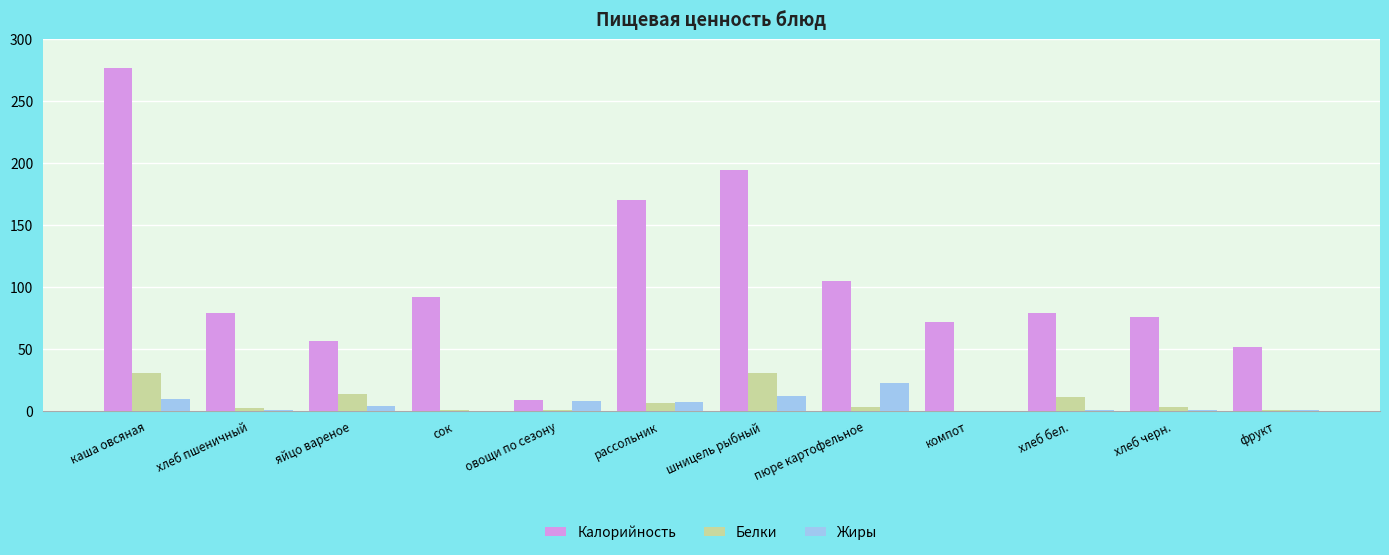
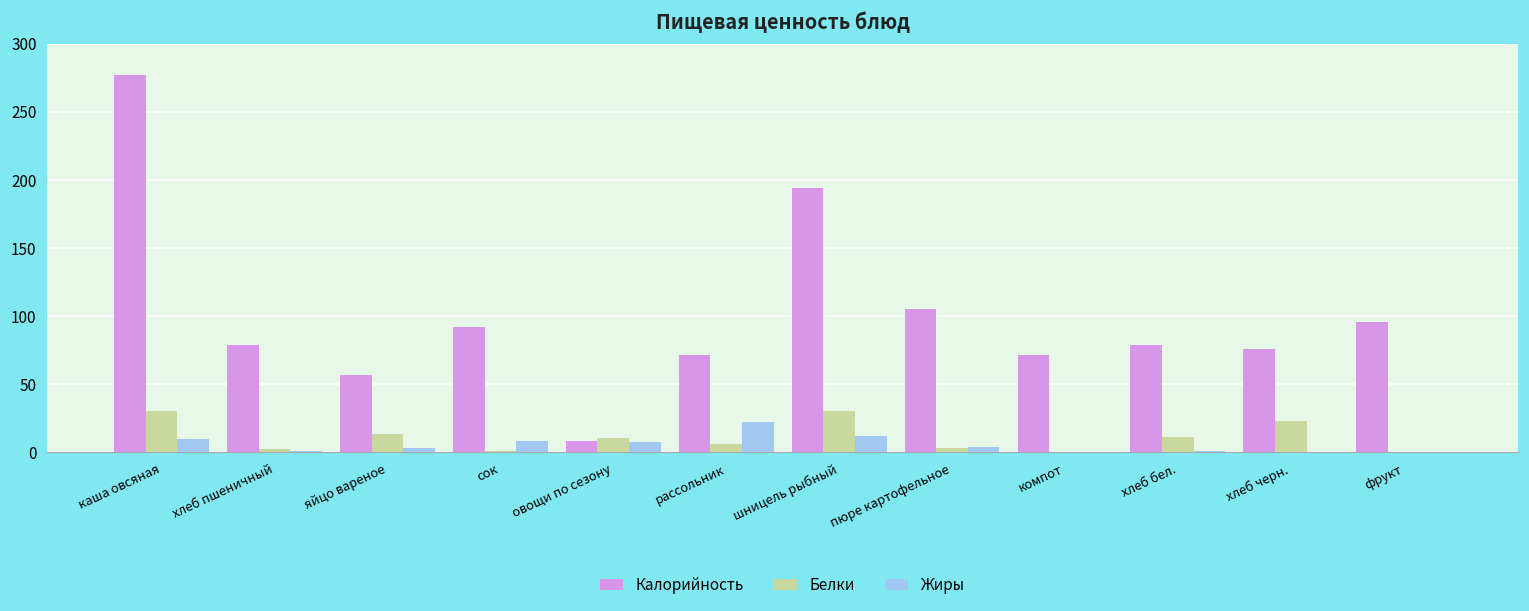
  {
    "Калорийность": {
      "каша овсяная": 277,
      "хлеб пшеничный": 79,
      "яйцо вареное": 57,
      "сок": 92,
      "овощи по сезону": 8,
-     "рассольник": 170,
+     "рассольник": 72,
      "шницель рыбный": 194,
      "пюре картофельное": 105,
      "компот": 72,
      "хлеб бел.": 79,
      "хлеб черн.": 76,
-     "фрукт": 52
+     "фрукт": 96
    },
    "Белки": {
      "каша овсяная": 30,
      "хлеб пшеничный": 2,
      "яйцо вареное": 14,
-     "овощи по сезону": 1,
+     "овощи по сезону": 11,
      "рассольник": 6,
      "шницель рыбный": 30,
      "пюре картофельное": 3,
      "компот": 0,
      "хлеб бел.": 11,
-     "хлеб черн.": 3
+     "хлеб черн.": 23
    },
    "Жиры": {
      "каша овсяная": 9,
      "яйцо вареное": 3,
-     "сок": 0,
+     "сок": 9,
      "овощи по сезону": 8,
-     "рассольник": 7,
+     "рассольник": 23,
      "шницель рыбный": 12,
-     "пюре картофельное": 22,
+     "пюре картофельное": 4,
      "компот": 0
    }
  }
